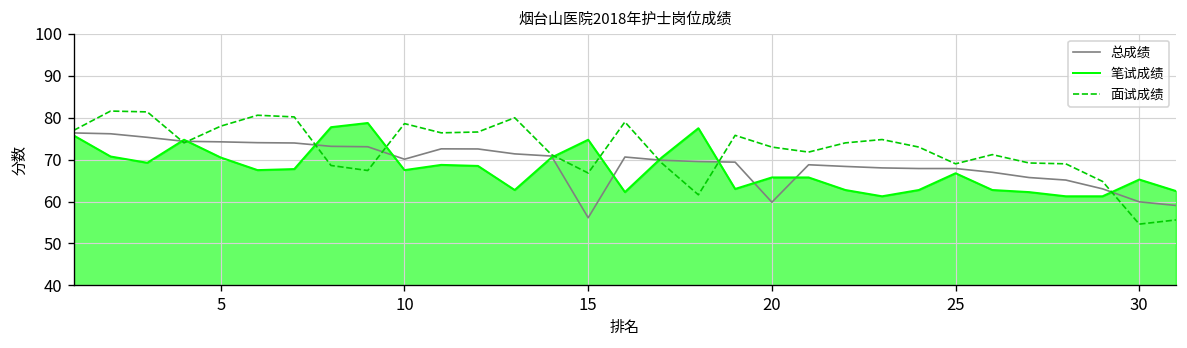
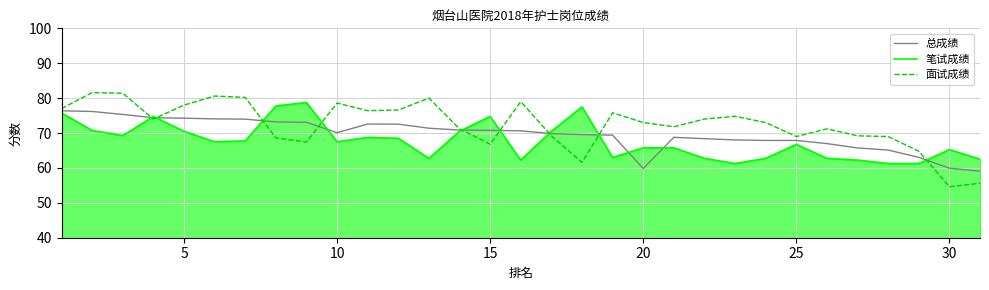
  {
    "总成绩": {
      "5": 74,
      "10": 70,
-     "15": 56,
+     "15": 71,
      "20": 60,
      "25": 68,
      "30": 60
    }
  }
